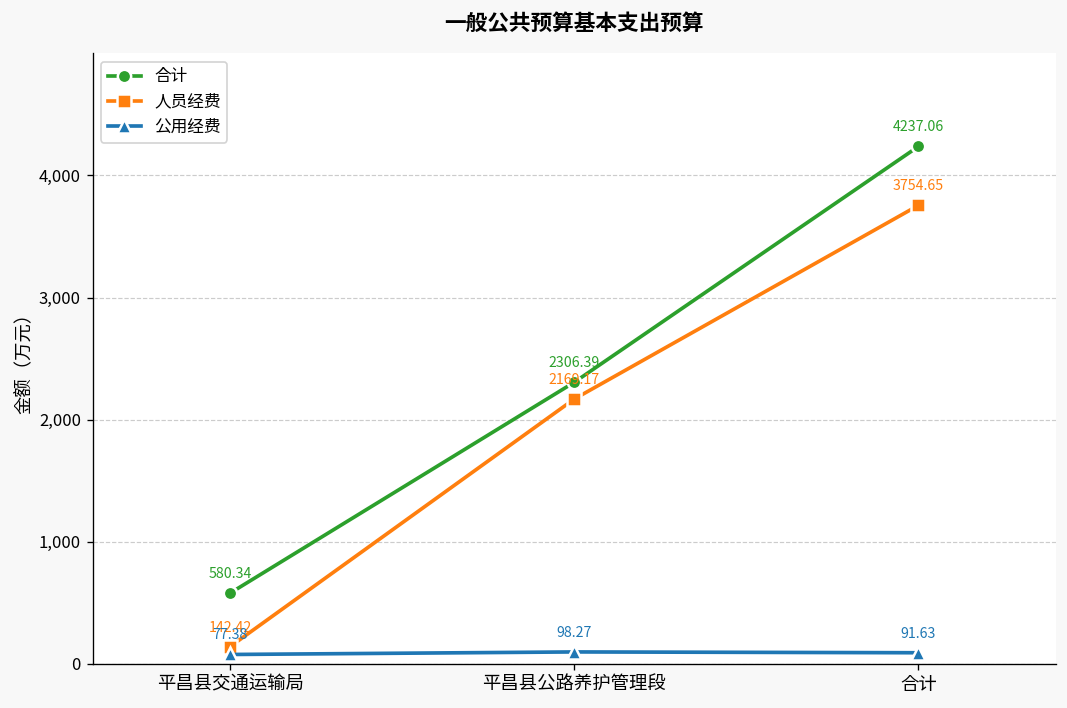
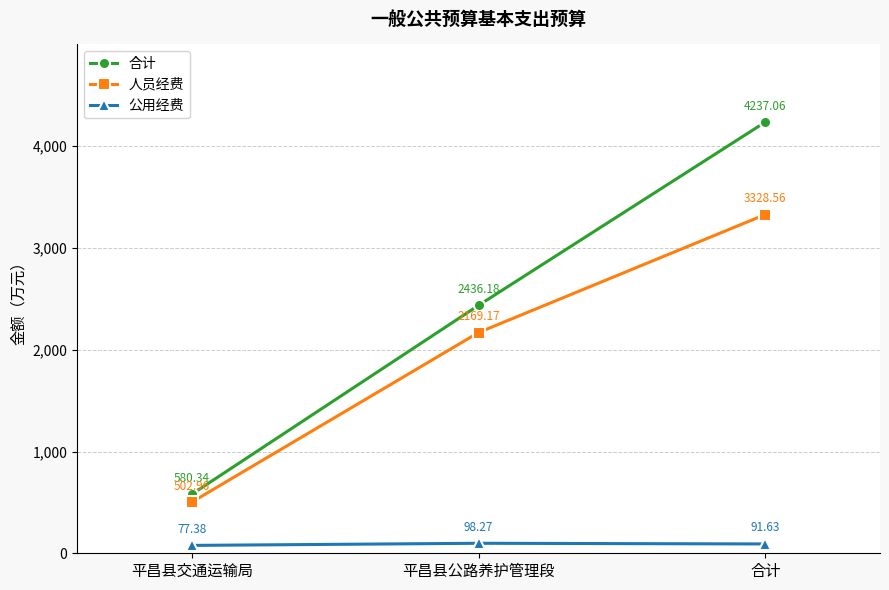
  {
    "合计": {
      "平昌县交通运输局": 580.34,
-     "平昌县公路养护管理段": 2306.39,
+     "平昌县公路养护管理段": 2436.18,
      "合计": 4237.06
    },
    "人员经费": {
-     "平昌县交通运输局": 142.42,
-     "合计": 3754.65
+     "平昌县交通运输局": 502.96,
+     "合计": 3328.56
    },
    "公用经费": {
      "平昌县公路养护管理段": 98.27,
      "合计": 91.63
    }
  }
